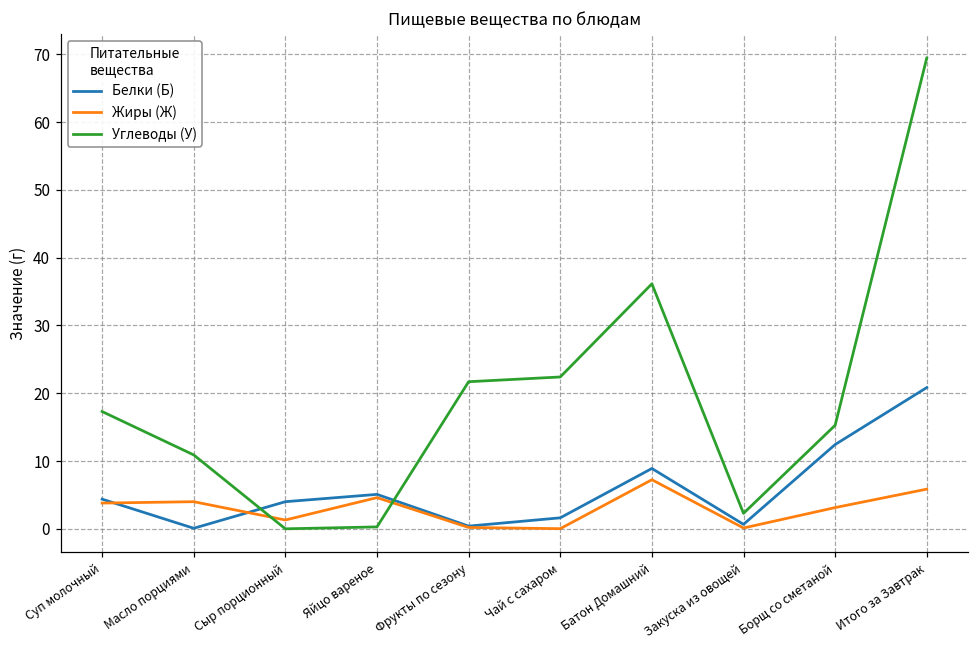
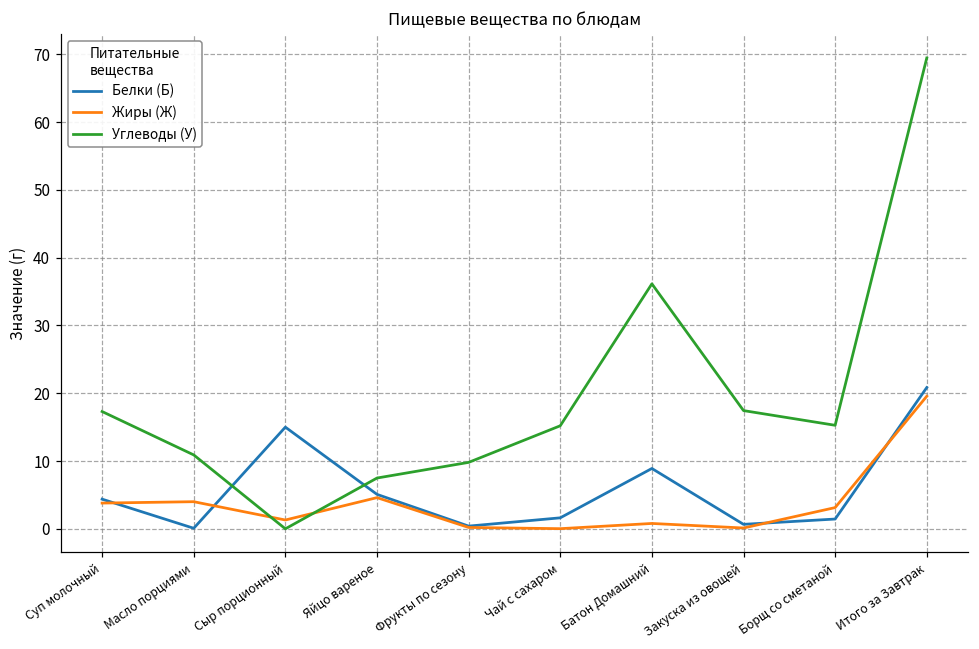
  {
    "Белки (Б)": {
      "Суп молочный": 4,
      "Масло порциями": 0,
-     "Сыр порционный": 4,
+     "Сыр порционный": 15,
      "Яйцо вареное": 5,
      "Чай с сахаром": 2,
      "Батон Домашний": 9,
      "Закуска из овощей": 1,
-     "Борщ со сметаной": 12,
+     "Борщ со сметаной": 1,
      "Итого за Завтрак": 21
    },
    "Жиры (Ж)": {
      "Суп молочный": 4,
      "Масло порциями": 4,
      "Сыр порционный": 1,
      "Яйцо вареное": 5,
      "Чай с сахаром": 0,
-     "Батон Домашний": 7,
+     "Батон Домашний": 1,
      "Закуска из овощей": 0,
      "Борщ со сметаной": 3,
-     "Итого за Завтрак": 6
+     "Итого за Завтрак": 20
    },
    "Углеводы (У)": {
      "Суп молочный": 17,
      "Масло порциями": 11,
      "Сыр порционный": 0,
-     "Яйцо вареное": 0,
-     "Фрукты по сезону": 22,
-     "Чай с сахаром": 22,
+     "Яйцо вареное": 7,
+     "Фрукты по сезону": 10,
+     "Чай с сахаром": 15,
      "Батон Домашний": 36,
-     "Закуска из овощей": 2,
+     "Закуска из овощей": 17,
      "Борщ со сметаной": 15,
      "Итого за Завтрак": 69
    }
  }
